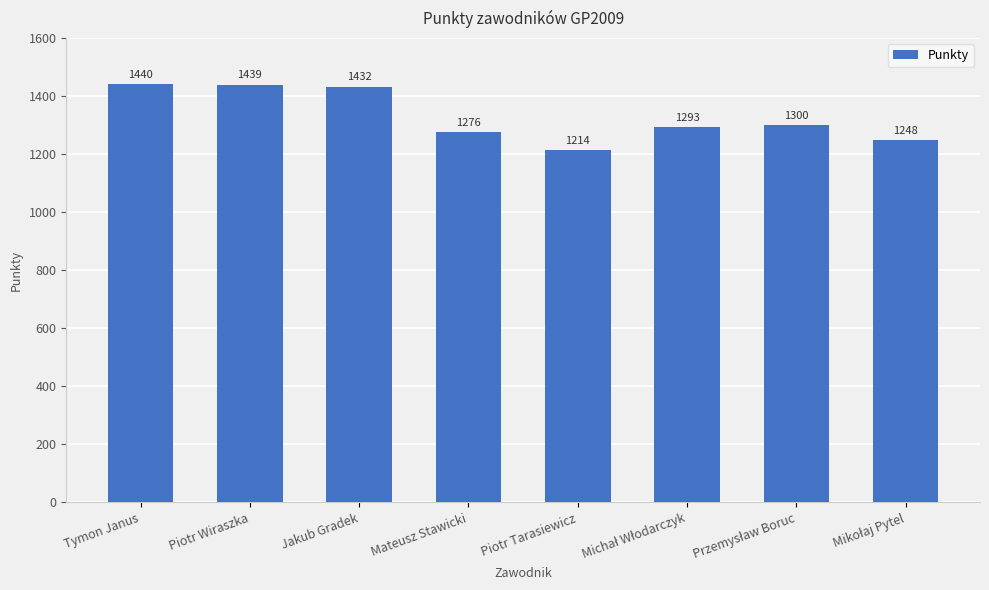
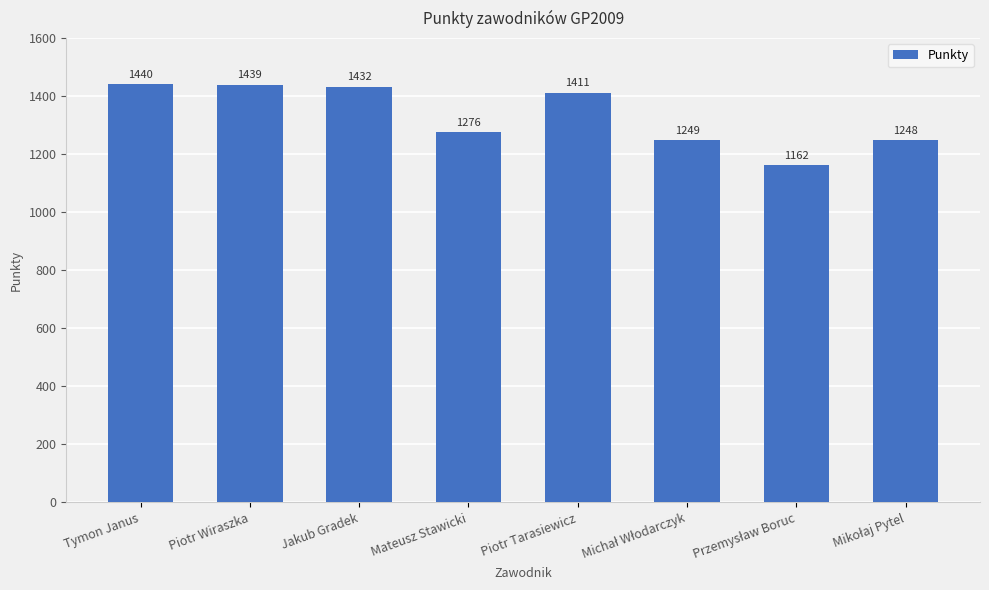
  {
    "Tymon Janus": 1440,
    "Piotr Wiraszka": 1439,
    "Jakub Gradek": 1432,
    "Mateusz Stawicki": 1276,
-   "Piotr Tarasiewicz": 1214,
-   "Michał Włodarczyk": 1293,
-   "Przemysław Boruc": 1300,
+   "Piotr Tarasiewicz": 1411,
+   "Michał Włodarczyk": 1249,
+   "Przemysław Boruc": 1162,
    "Mikołaj Pytel": 1248
  }
